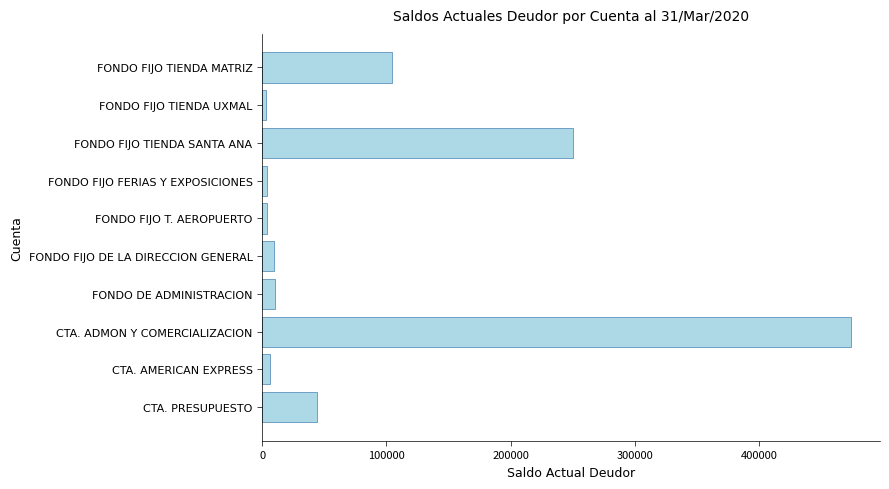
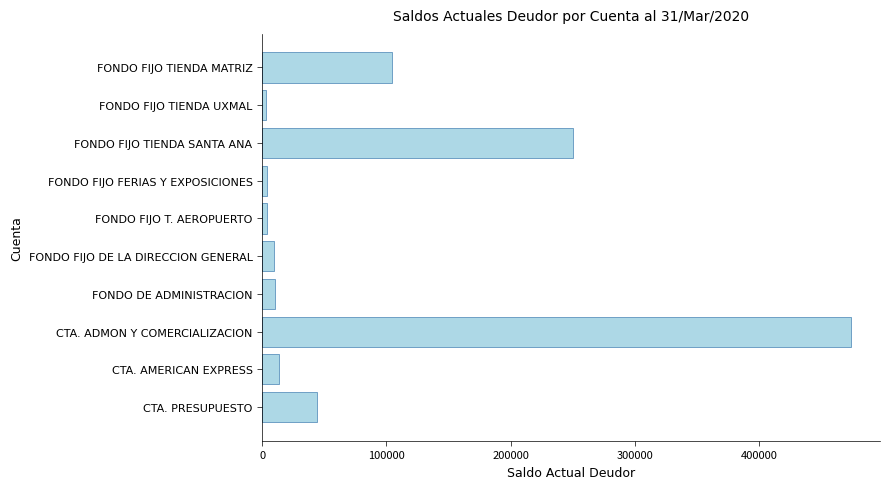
  {
    "FONDO FIJO TIENDA MATRIZ": 104000,
    "FONDO FIJO TIENDA UXMAL": 3000,
    "FONDO FIJO TIENDA SANTA ANA": 250000,
    "FONDO FIJO FERIAS Y EXPOSICIONES": 4000,
    "FONDO FIJO T. AEROPUERTO": 4000,
    "FONDO FIJO DE LA DIRECCION GENERAL": 9000,
    "FONDO DE ADMINISTRACION": 10000,
    "CTA. ADMON Y COMERCIALIZACION": 474000,
-   "CTA. AMERICAN EXPRESS": 6000,
+   "CTA. AMERICAN EXPRESS": 13000,
    "CTA. PRESUPUESTO": 44000
  }
